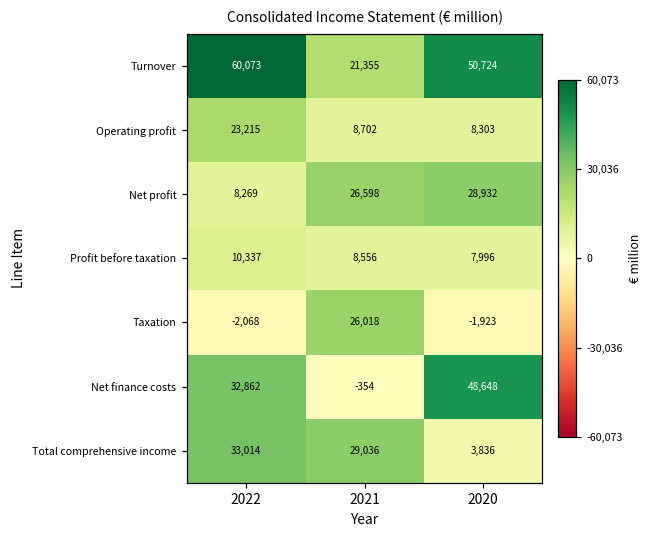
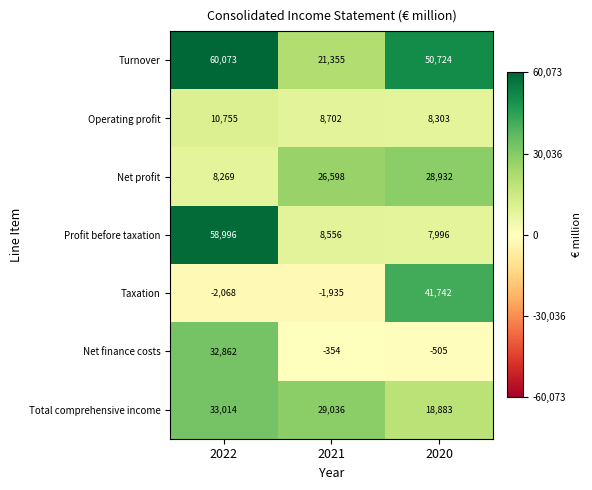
  {
    "Turnover": {
      "2022": "60,073",
      "2021": "21,355",
      "2020": "50,724"
    },
    "Operating profit": {
-     "2022": "23,215",
+     "2022": "10,755",
      "2021": "8,702",
      "2020": "8,303"
    },
    "Net profit": {
      "2022": "8,269",
      "2021": "26,598",
      "2020": "28,932"
    },
    "Profit before taxation": {
-     "2022": "10,337",
+     "2022": "58,996",
      "2021": "8,556",
      "2020": "7,996"
    },
    "Taxation": {
      "2022": "-2,068",
-     "2021": "26,018",
-     "2020": "-1,923"
+     "2021": "-1,935",
+     "2020": "41,742"
    },
    "Net finance costs": {
      "2022": "32,862",
      "2021": "-354",
-     "2020": "48,648"
+     "2020": "-505"
    },
    "Total comprehensive income": {
      "2022": "33,014",
      "2021": "29,036",
-     "2020": "3,836"
+     "2020": "18,883"
    }
  }
